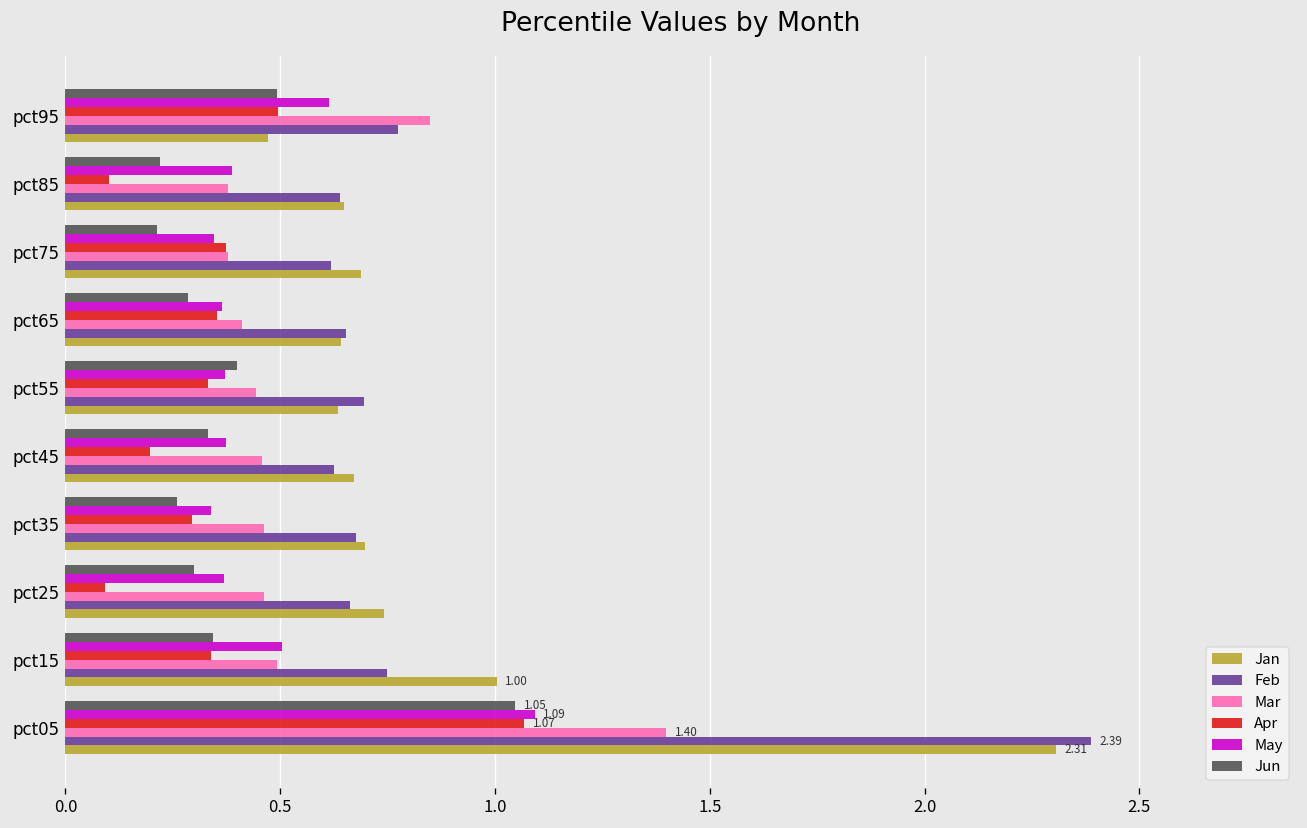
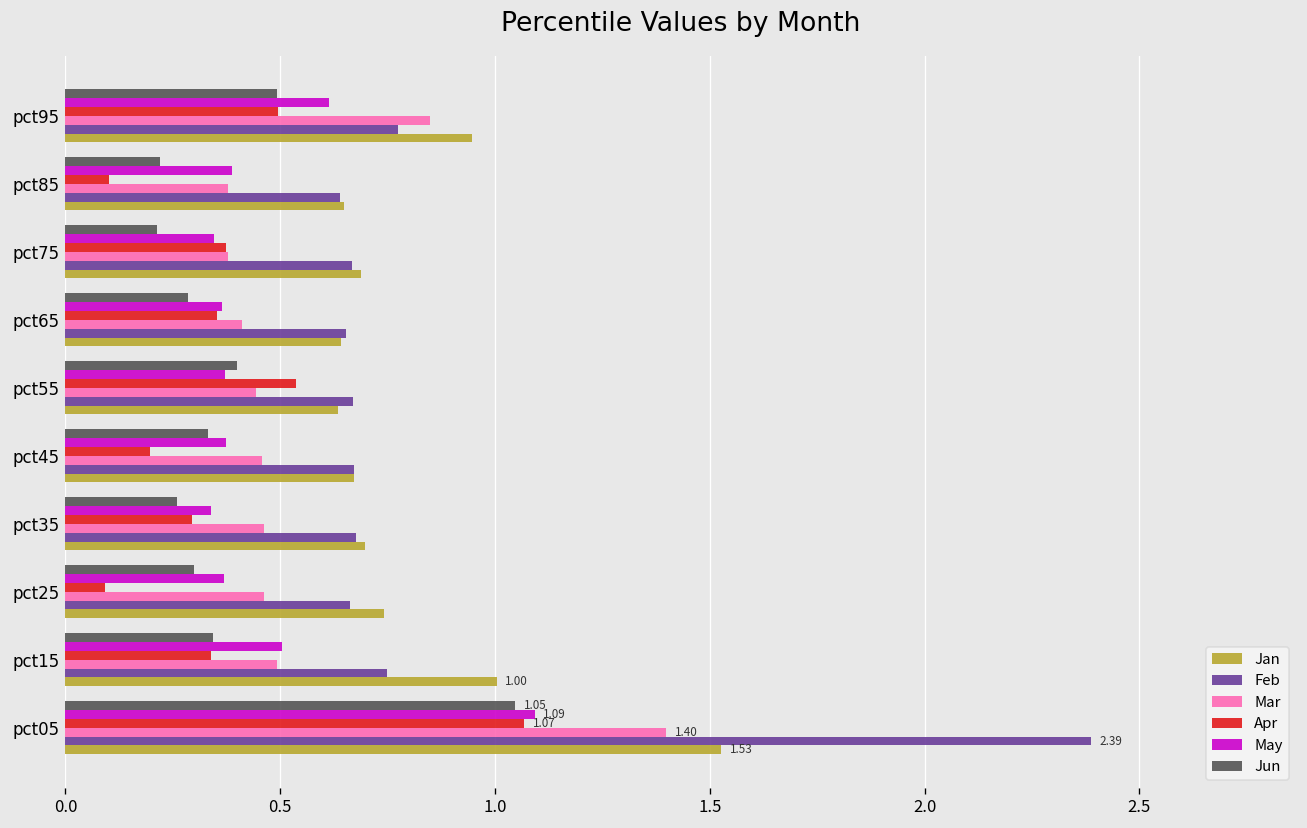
  {
    "Jan": {
-     "pct95": 0.47,
+     "pct95": 0.95,
      "pct15": 1.00,
-     "pct05": 2.31
+     "pct05": 1.53
    },
    "Feb": {
      "pct95": 0.77,
      "pct85": 0.64,
-     "pct75": 0.62,
+     "pct75": 0.67,
      "pct65": 0.65,
-     "pct55": 0.70,
-     "pct45": 0.63,
+     "pct55": 0.67,
+     "pct45": 0.67,
      "pct35": 0.68,
      "pct25": 0.66,
      "pct15": 0.75
    },
    "Mar": {
      "pct05": 1.40
    },
    "Apr": {
      "pct95": 0.49,
      "pct85": 0.10,
      "pct75": 0.37,
      "pct65": 0.35,
-     "pct55": 0.33,
+     "pct55": 0.54,
      "pct45": 0.20,
      "pct35": 0.30,
      "pct25": 0.09,
      "pct15": 0.34
    },
    "May": {
      "pct05": 1.09
    },
    "Jun": {
      "pct05": 1.05
    }
  }
